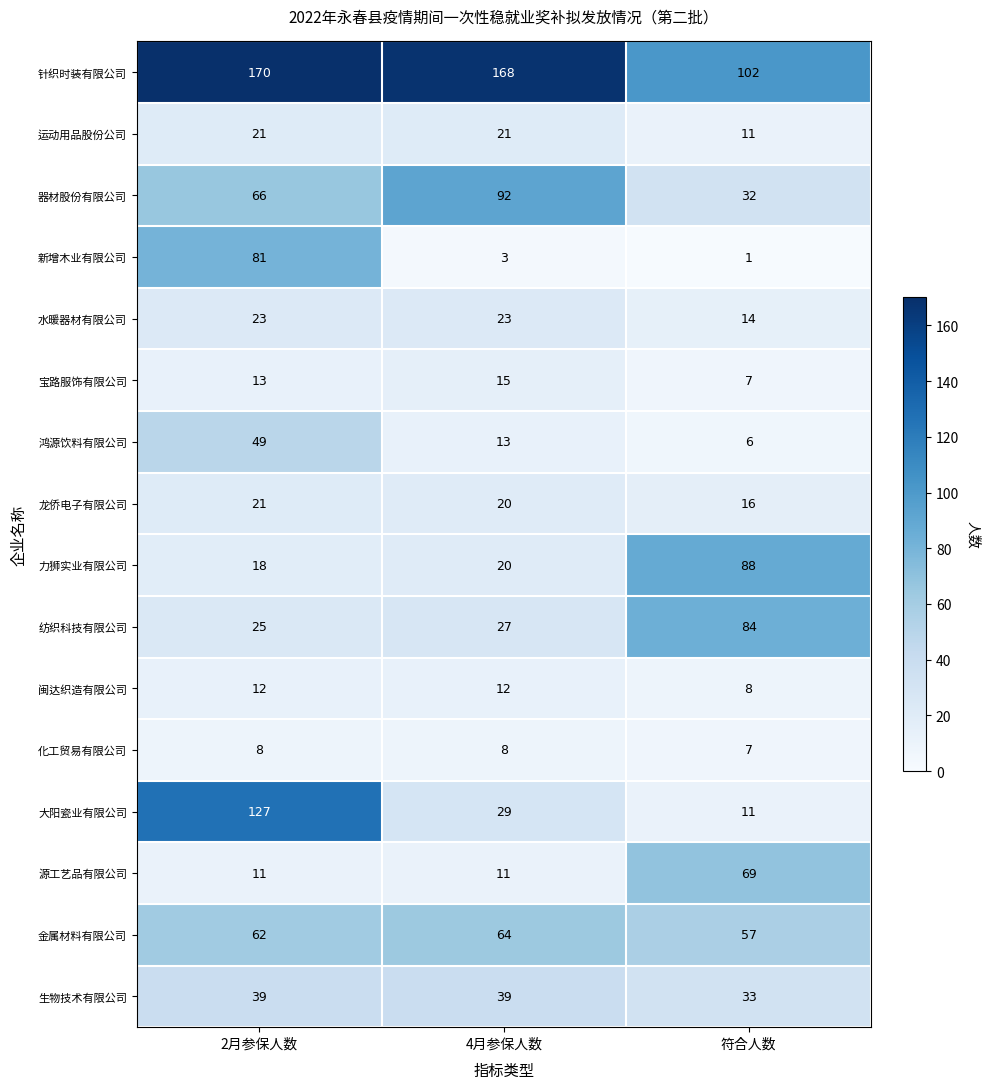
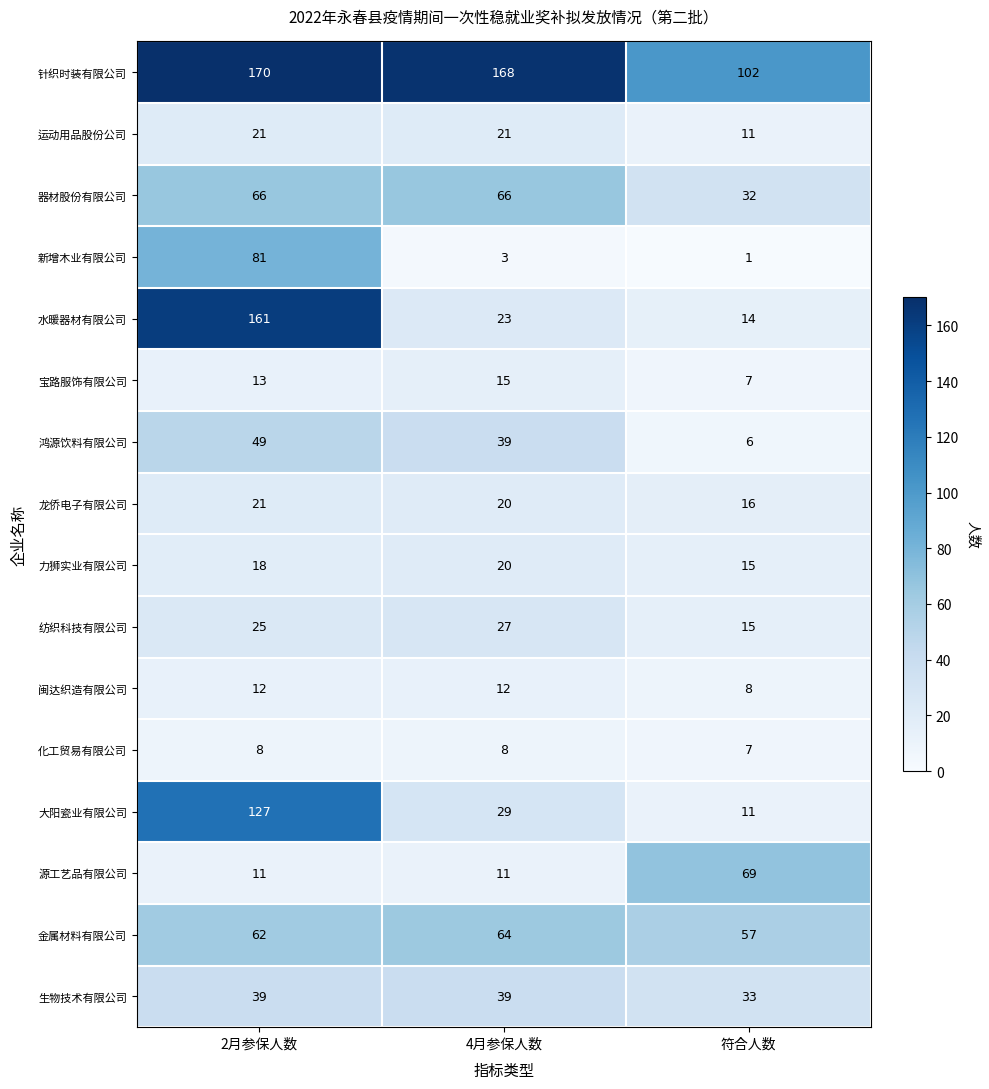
  {
    "针织时装有限公司": {
      "2月参保人数": 170,
      "4月参保人数": 168,
      "符合人数": 102
    },
    "运动用品股份公司": {
      "2月参保人数": 21,
      "4月参保人数": 21,
      "符合人数": 11
    },
    "器材股份有限公司": {
      "2月参保人数": 66,
-     "4月参保人数": 92,
+     "4月参保人数": 66,
      "符合人数": 32
    },
    "新增木业有限公司": {
      "2月参保人数": 81,
      "4月参保人数": 3,
      "符合人数": 1
    },
    "水暖器材有限公司": {
-     "2月参保人数": 23,
+     "2月参保人数": 161,
      "4月参保人数": 23,
      "符合人数": 14
    },
    "宝路服饰有限公司": {
      "2月参保人数": 13,
      "4月参保人数": 15,
      "符合人数": 7
    },
    "鸿源饮料有限公司": {
      "2月参保人数": 49,
-     "4月参保人数": 13,
+     "4月参保人数": 39,
      "符合人数": 6
    },
    "龙侨电子有限公司": {
      "2月参保人数": 21,
      "4月参保人数": 20,
      "符合人数": 16
    },
    "力狮实业有限公司": {
      "2月参保人数": 18,
      "4月参保人数": 20,
-     "符合人数": 88
+     "符合人数": 15
    },
    "纺织科技有限公司": {
      "2月参保人数": 25,
      "4月参保人数": 27,
-     "符合人数": 84
+     "符合人数": 15
    },
    "闽达织造有限公司": {
      "2月参保人数": 12,
      "4月参保人数": 12,
      "符合人数": 8
    },
    "化工贸易有限公司": {
      "2月参保人数": 8,
      "4月参保人数": 8,
      "符合人数": 7
    },
    "大阳瓷业有限公司": {
      "2月参保人数": 127,
      "4月参保人数": 29,
      "符合人数": 11
    },
    "源工艺品有限公司": {
      "2月参保人数": 11,
      "4月参保人数": 11,
      "符合人数": 69
    },
    "金属材料有限公司": {
      "2月参保人数": 62,
      "4月参保人数": 64,
      "符合人数": 57
    },
    "生物技术有限公司": {
      "2月参保人数": 39,
      "4月参保人数": 39,
      "符合人数": 33
    }
  }
